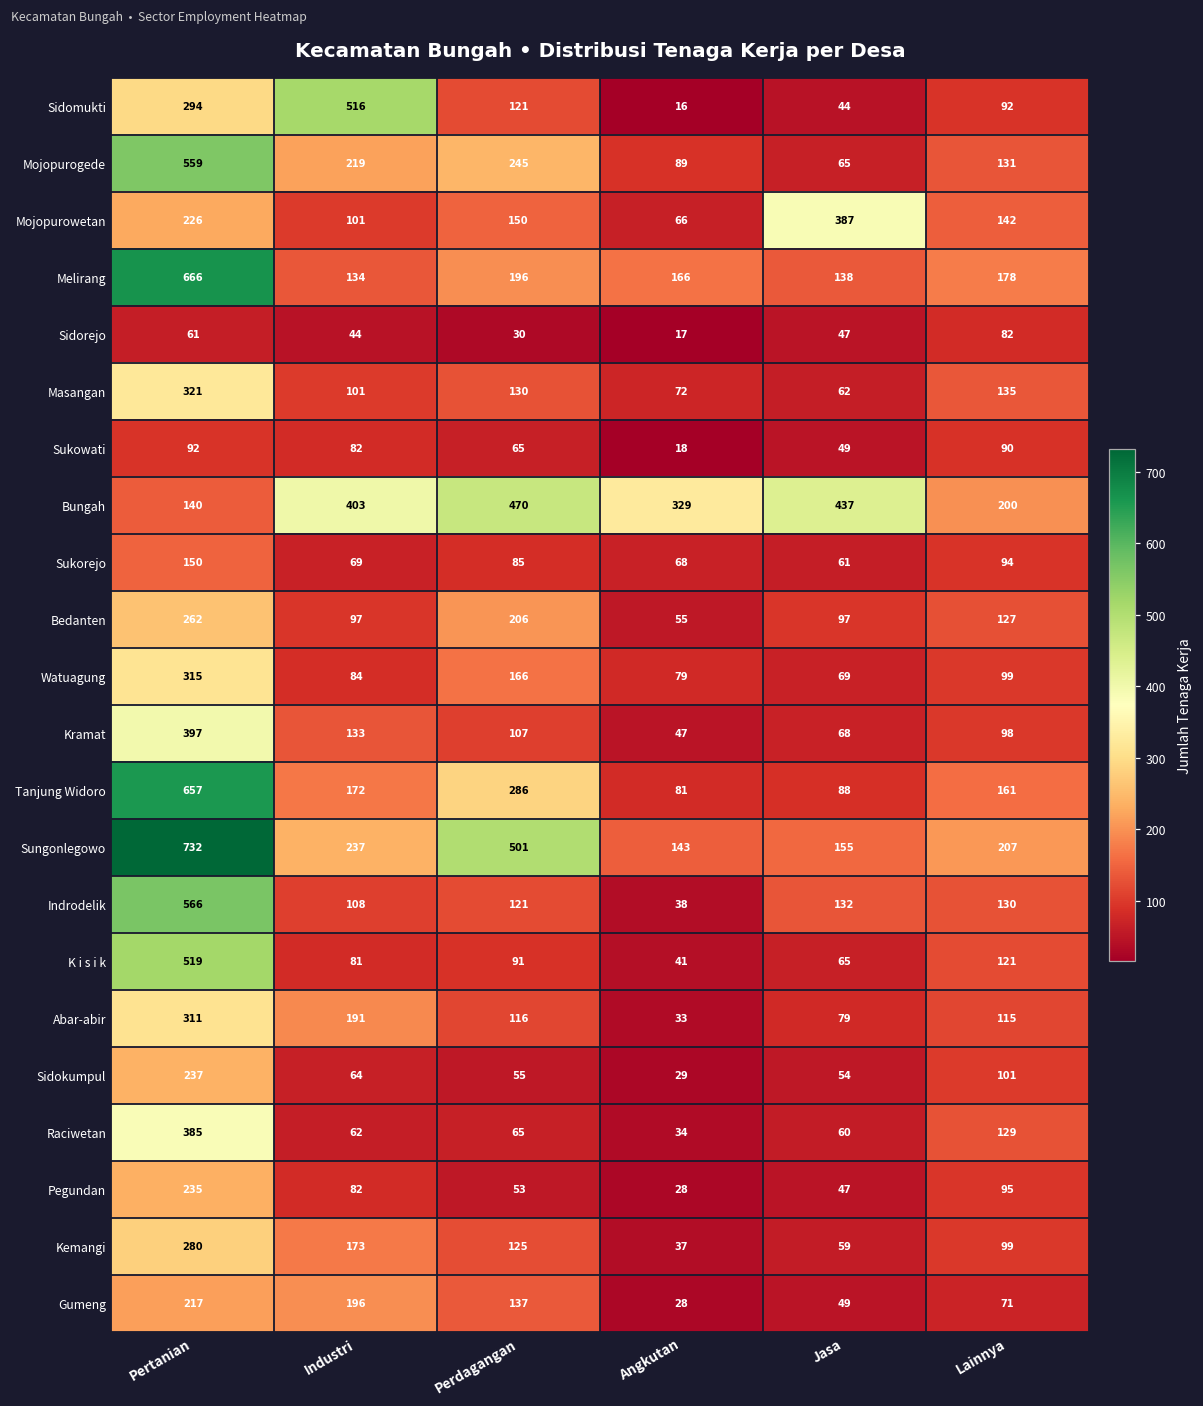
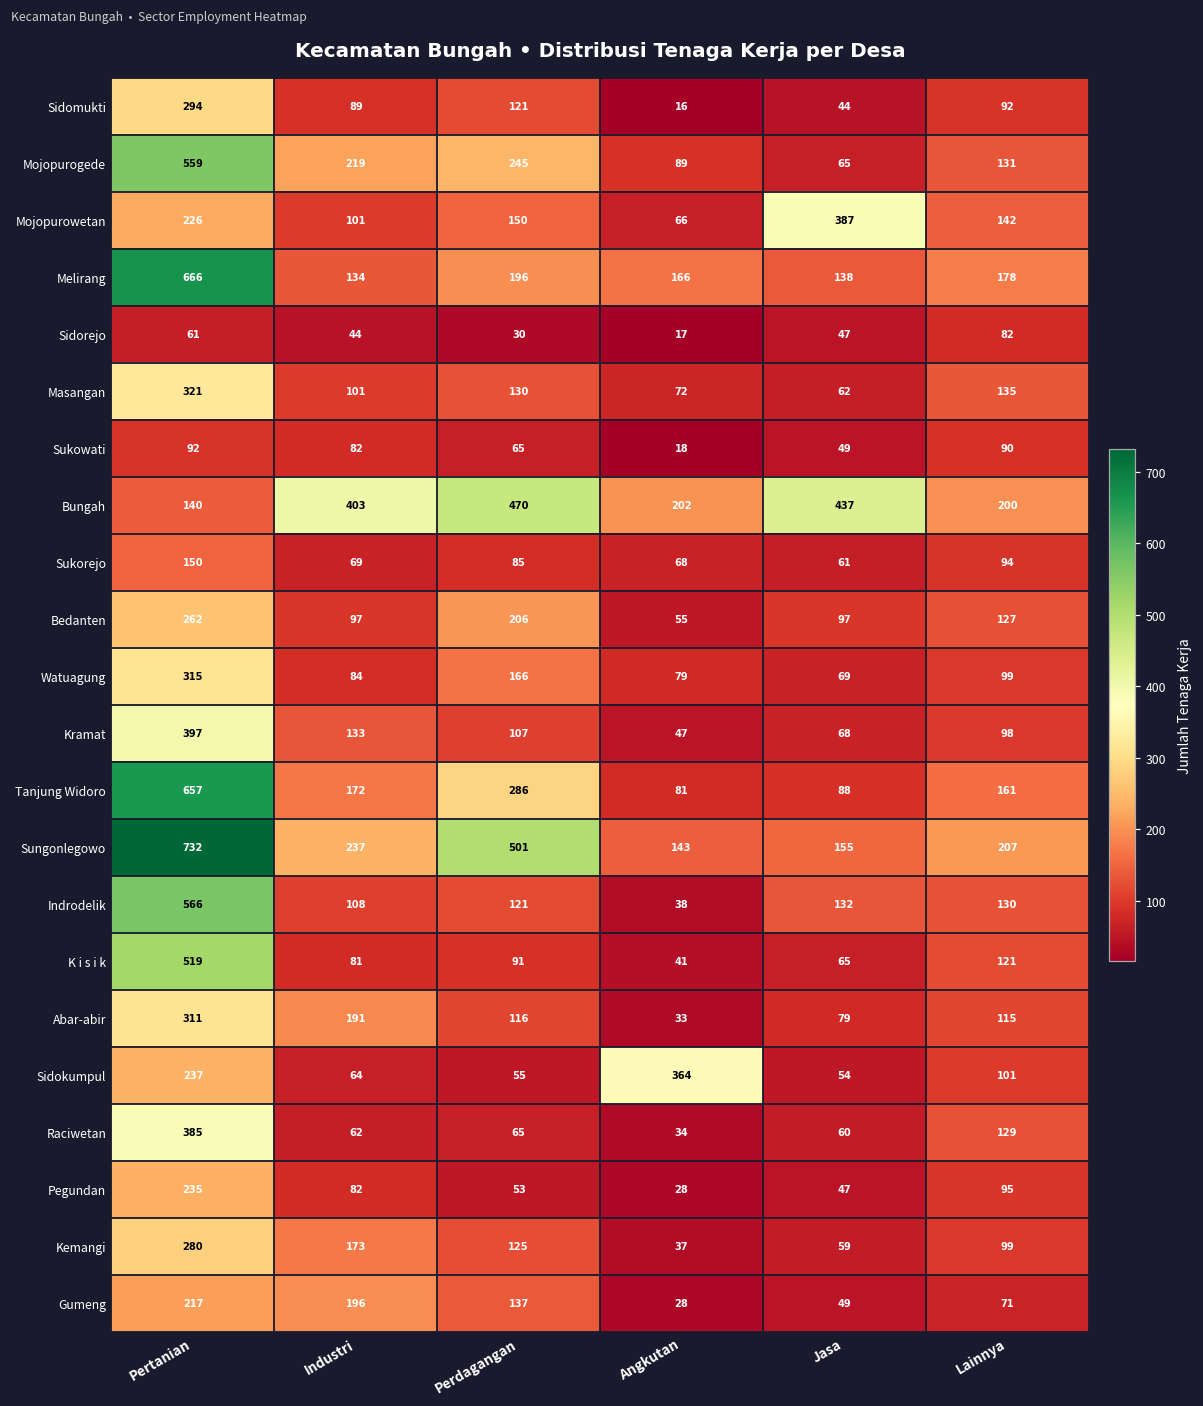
  {
    "Sidomukti": {
      "Pertanian": 294,
-     "Industri": 516,
+     "Industri": 89,
      "Perdagangan": 121,
      "Angkutan": 16,
      "Jasa": 44,
      "Lainnya": 92
    },
    "Mojopurogede": {
      "Pertanian": 559,
      "Industri": 219,
      "Perdagangan": 245,
      "Angkutan": 89,
      "Jasa": 65,
      "Lainnya": 131
    },
    "Mojopurowetan": {
      "Pertanian": 226,
      "Industri": 101,
      "Perdagangan": 150,
      "Angkutan": 66,
      "Jasa": 387,
      "Lainnya": 142
    },
    "Melirang": {
      "Pertanian": 666,
      "Industri": 134,
      "Perdagangan": 196,
      "Angkutan": 166,
      "Jasa": 138,
      "Lainnya": 178
    },
    "Sidorejo": {
      "Pertanian": 61,
      "Industri": 44,
      "Perdagangan": 30,
      "Angkutan": 17,
      "Jasa": 47,
      "Lainnya": 82
    },
    "Masangan": {
      "Pertanian": 321,
      "Industri": 101,
      "Perdagangan": 130,
      "Angkutan": 72,
      "Jasa": 62,
      "Lainnya": 135
    },
    "Sukowati": {
      "Pertanian": 92,
      "Industri": 82,
      "Perdagangan": 65,
      "Angkutan": 18,
      "Jasa": 49,
      "Lainnya": 90
    },
    "Bungah": {
      "Pertanian": 140,
      "Industri": 403,
      "Perdagangan": 470,
-     "Angkutan": 329,
+     "Angkutan": 202,
      "Jasa": 437,
      "Lainnya": 200
    },
    "Sukorejo": {
      "Pertanian": 150,
      "Industri": 69,
      "Perdagangan": 85,
      "Angkutan": 68,
      "Jasa": 61,
      "Lainnya": 94
    },
    "Bedanten": {
      "Pertanian": 262,
      "Industri": 97,
      "Perdagangan": 206,
      "Angkutan": 55,
      "Jasa": 97,
      "Lainnya": 127
    },
    "Watuagung": {
      "Pertanian": 315,
      "Industri": 84,
      "Perdagangan": 166,
      "Angkutan": 79,
      "Jasa": 69,
      "Lainnya": 99
    },
    "Kramat": {
      "Pertanian": 397,
      "Industri": 133,
      "Perdagangan": 107,
      "Angkutan": 47,
      "Jasa": 68,
      "Lainnya": 98
    },
    "Tanjung Widoro": {
      "Pertanian": 657,
      "Industri": 172,
      "Perdagangan": 286,
      "Angkutan": 81,
      "Jasa": 88,
      "Lainnya": 161
    },
    "Sungonlegowo": {
      "Pertanian": 732,
      "Industri": 237,
      "Perdagangan": 501,
      "Angkutan": 143,
      "Jasa": 155,
      "Lainnya": 207
    },
    "Indrodelik": {
      "Pertanian": 566,
      "Industri": 108,
      "Perdagangan": 121,
      "Angkutan": 38,
      "Jasa": 132,
      "Lainnya": 130
    },
    "K i s i k": {
      "Pertanian": 519,
      "Industri": 81,
      "Perdagangan": 91,
      "Angkutan": 41,
      "Jasa": 65,
      "Lainnya": 121
    },
    "Abar-abir": {
      "Pertanian": 311,
      "Industri": 191,
      "Perdagangan": 116,
      "Angkutan": 33,
      "Jasa": 79,
      "Lainnya": 115
    },
    "Sidokumpul": {
      "Pertanian": 237,
      "Industri": 64,
      "Perdagangan": 55,
-     "Angkutan": 29,
+     "Angkutan": 364,
      "Jasa": 54,
      "Lainnya": 101
    },
    "Raciwetan": {
      "Pertanian": 385,
      "Industri": 62,
      "Perdagangan": 65,
      "Angkutan": 34,
      "Jasa": 60,
      "Lainnya": 129
    },
    "Pegundan": {
      "Pertanian": 235,
      "Industri": 82,
      "Perdagangan": 53,
      "Angkutan": 28,
      "Jasa": 47,
      "Lainnya": 95
    },
    "Kemangi": {
      "Pertanian": 280,
      "Industri": 173,
      "Perdagangan": 125,
      "Angkutan": 37,
      "Jasa": 59,
      "Lainnya": 99
    },
    "Gumeng": {
      "Pertanian": 217,
      "Industri": 196,
      "Perdagangan": 137,
      "Angkutan": 28,
      "Jasa": 49,
      "Lainnya": 71
    }
  }
